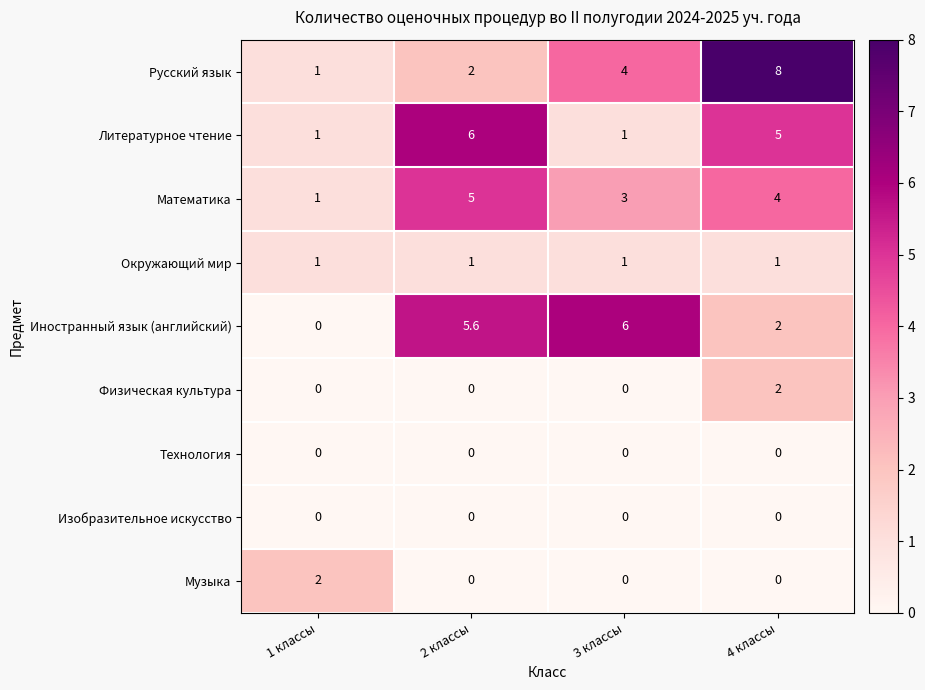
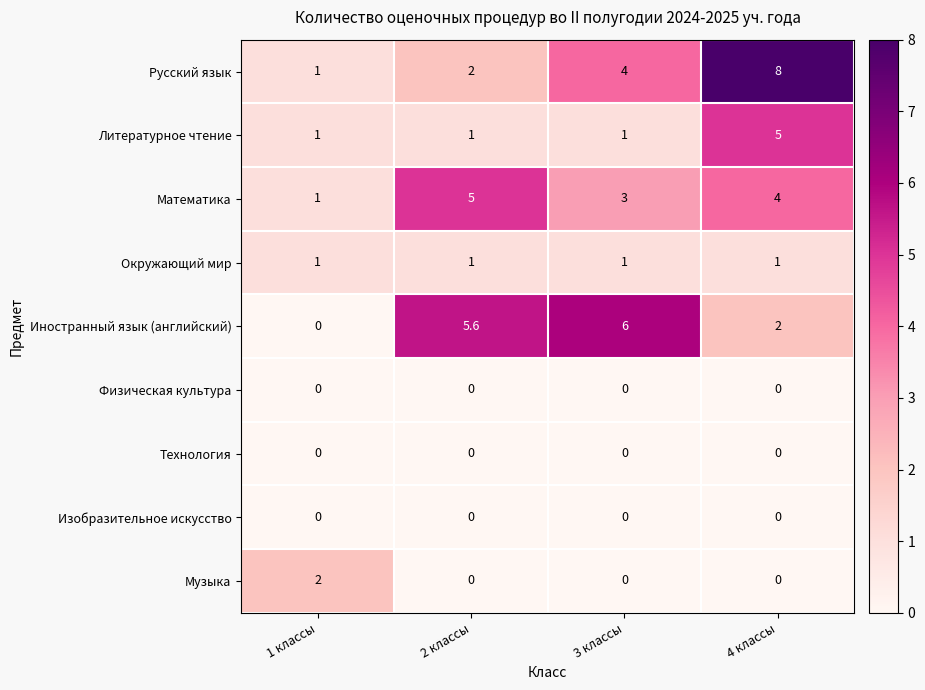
  {
    "Русский язык": {
      "1 классы": 1,
      "2 классы": 2,
      "3 классы": 4,
      "4 классы": 8
    },
    "Литературное чтение": {
      "1 классы": 1,
-     "2 классы": 6,
+     "2 классы": 1,
      "3 классы": 1,
      "4 классы": 5
    },
    "Математика": {
      "1 классы": 1,
      "2 классы": 5,
      "3 классы": 3,
      "4 классы": 4
    },
    "Окружающий мир": {
      "1 классы": 1,
      "2 классы": 1,
      "3 классы": 1,
      "4 классы": 1
    },
    "Иностранный язык (английский)": {
      "1 классы": 0,
      "2 классы": 5.6,
      "3 классы": 6,
      "4 классы": 2
    },
    "Физическая культура": {
      "1 классы": 0,
      "2 классы": 0,
      "3 классы": 0,
-     "4 классы": 2
+     "4 классы": 0
    },
    "Технология": {
      "1 классы": 0,
      "2 классы": 0,
      "3 классы": 0,
      "4 классы": 0
    },
    "Изобразительное искусство": {
      "1 классы": 0,
      "2 классы": 0,
      "3 классы": 0,
      "4 классы": 0
    },
    "Музыка": {
      "1 классы": 2,
      "2 классы": 0,
      "3 классы": 0,
      "4 классы": 0
    }
  }
